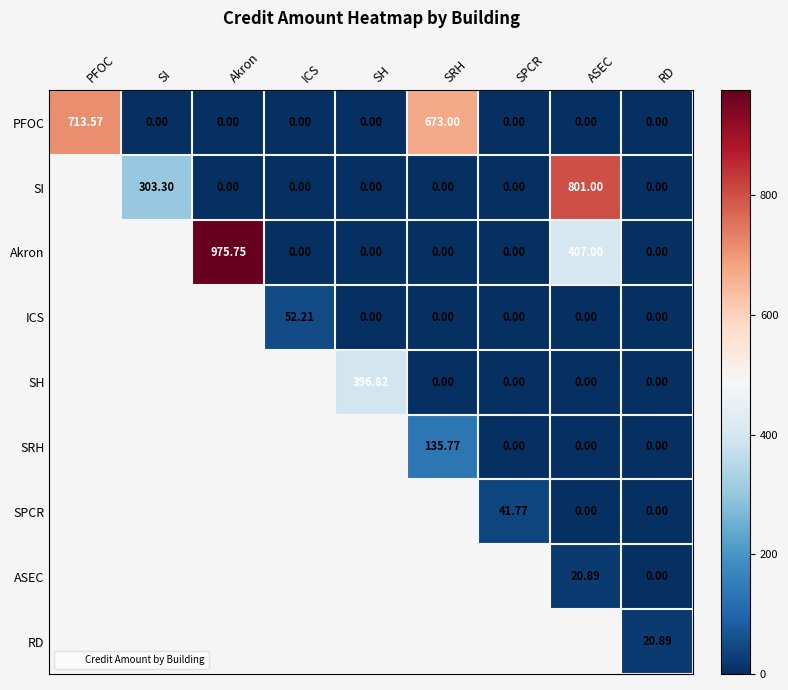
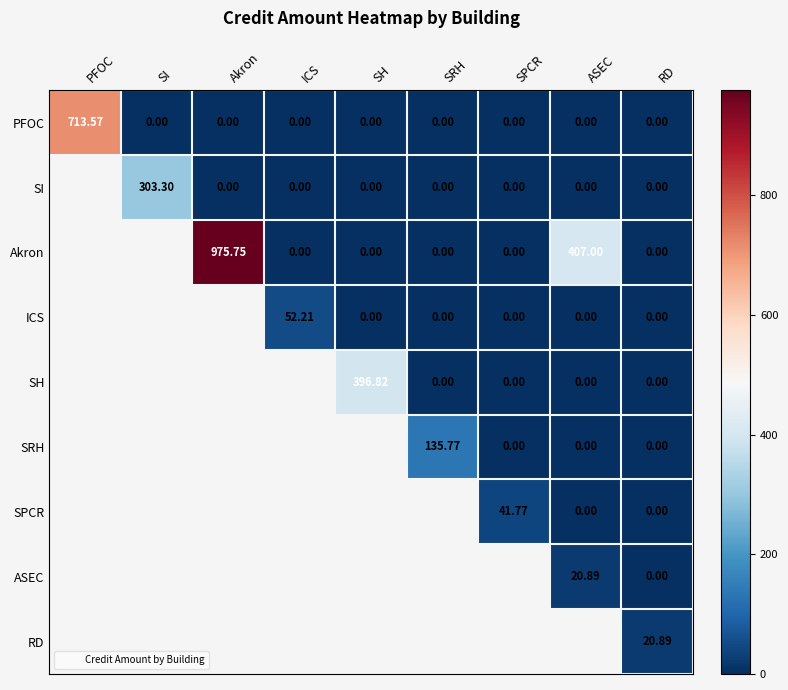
  {
    "PFOC": {
      "PFOC": 713.57,
      "SI": 0.00,
      "Akron": 0.00,
      "ICS": 0.00,
      "SH": 0.00,
-     "SRH": 673.00,
+     "SRH": 0.00,
      "SPCR": 0.00,
      "ASEC": 0.00,
      "RD": 0.00
    },
    "SI": {
      "SI": 303.30,
      "Akron": 0.00,
      "ICS": 0.00,
      "SH": 0.00,
      "SRH": 0.00,
      "SPCR": 0.00,
-     "ASEC": 801.00,
+     "ASEC": 0.00,
      "RD": 0.00
    },
    "Akron": {
      "Akron": 975.75,
      "ICS": 0.00,
      "SH": 0.00,
      "SRH": 0.00,
      "SPCR": 0.00,
      "RD": 0.00
    },
    "ICS": {
      "ICS": 52.21,
      "SH": 0.00,
      "SRH": 0.00,
      "SPCR": 0.00,
      "ASEC": 0.00,
      "RD": 0.00
    },
    "SH": {
      "SRH": 0.00,
      "SPCR": 0.00,
      "ASEC": 0.00,
      "RD": 0.00
    },
    "SRH": {
      "SRH": 135.77,
      "SPCR": 0.00,
      "ASEC": 0.00,
      "RD": 0.00
    },
    "SPCR": {
      "SPCR": 41.77,
      "ASEC": 0.00,
      "RD": 0.00
    },
    "ASEC": {
      "ASEC": 20.89,
      "RD": 0.00
    },
    "RD": {
      "RD": 20.89
    }
  }
